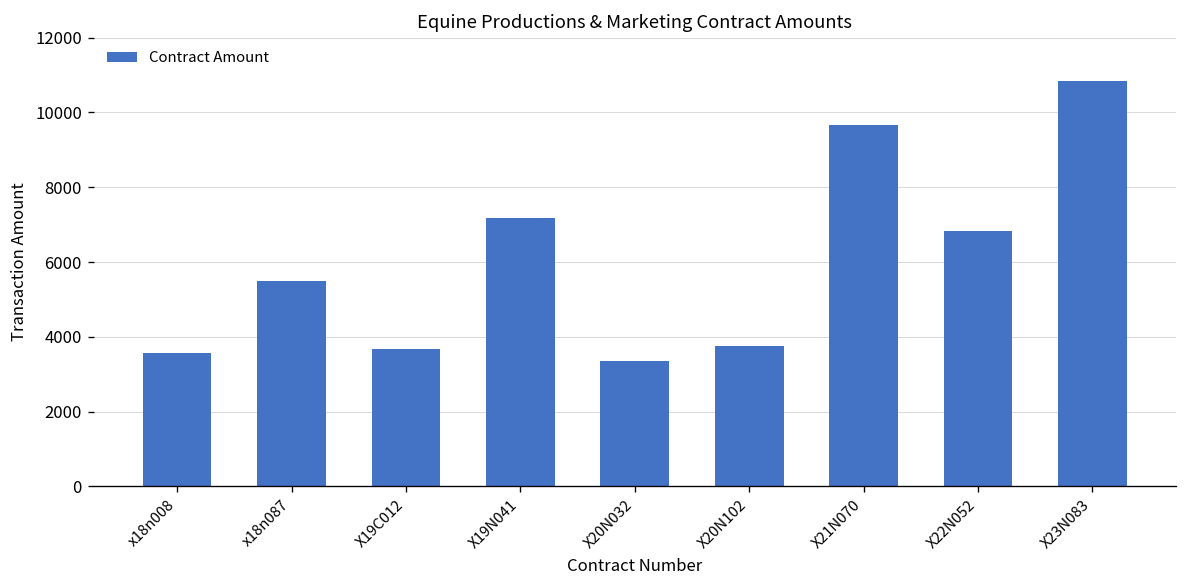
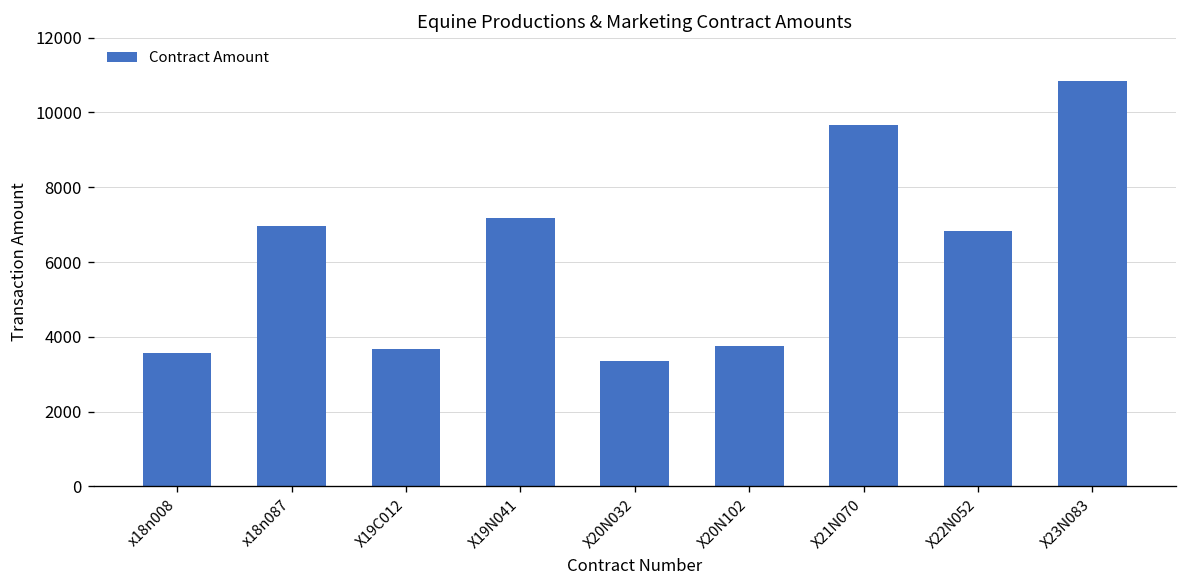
  {
    "x18n008": 3600,
-   "x18n087": 5500,
+   "x18n087": 7000,
    "X19C012": 3700,
    "X19N041": 7200,
    "X20N032": 3300,
    "X20N102": 3800,
    "X21N070": 9700,
    "X22N052": 6800,
    "X23N083": 10800
  }
